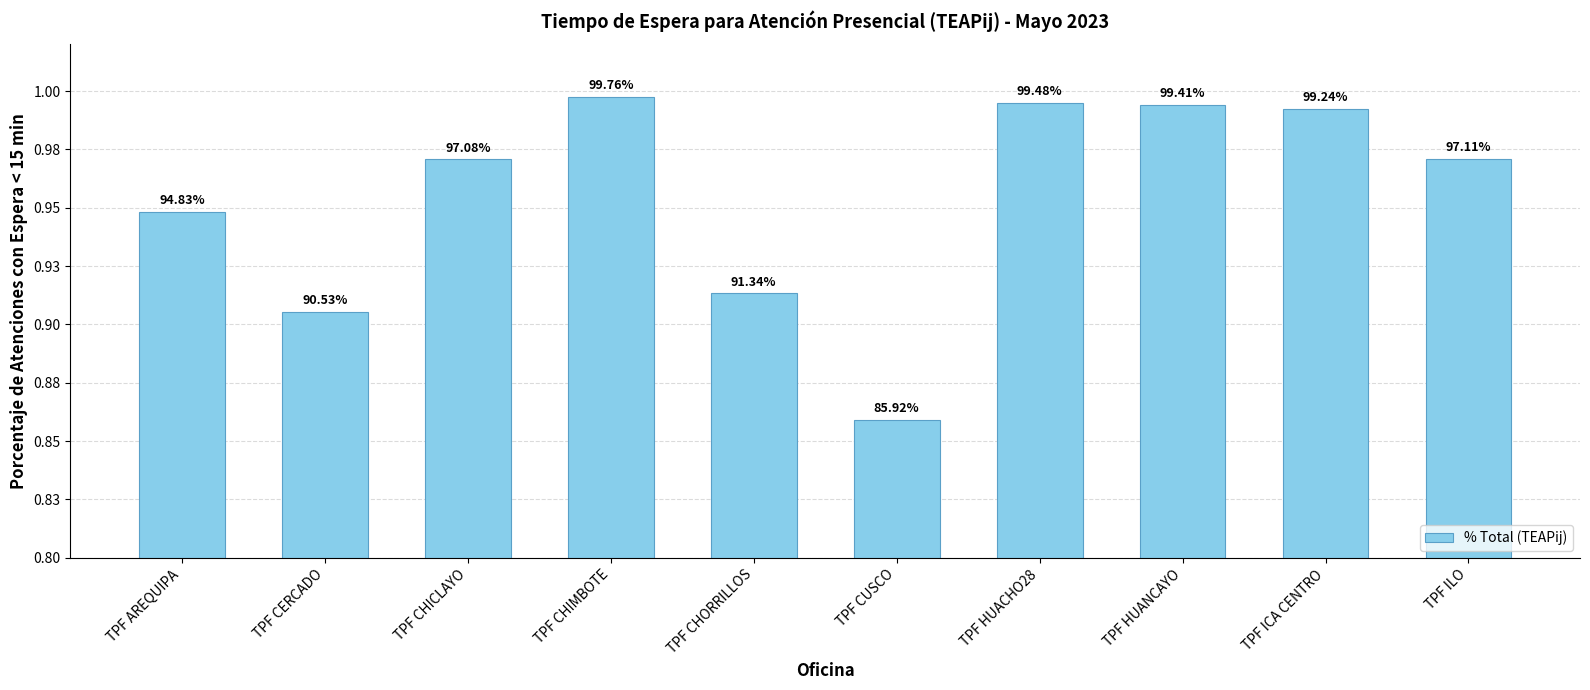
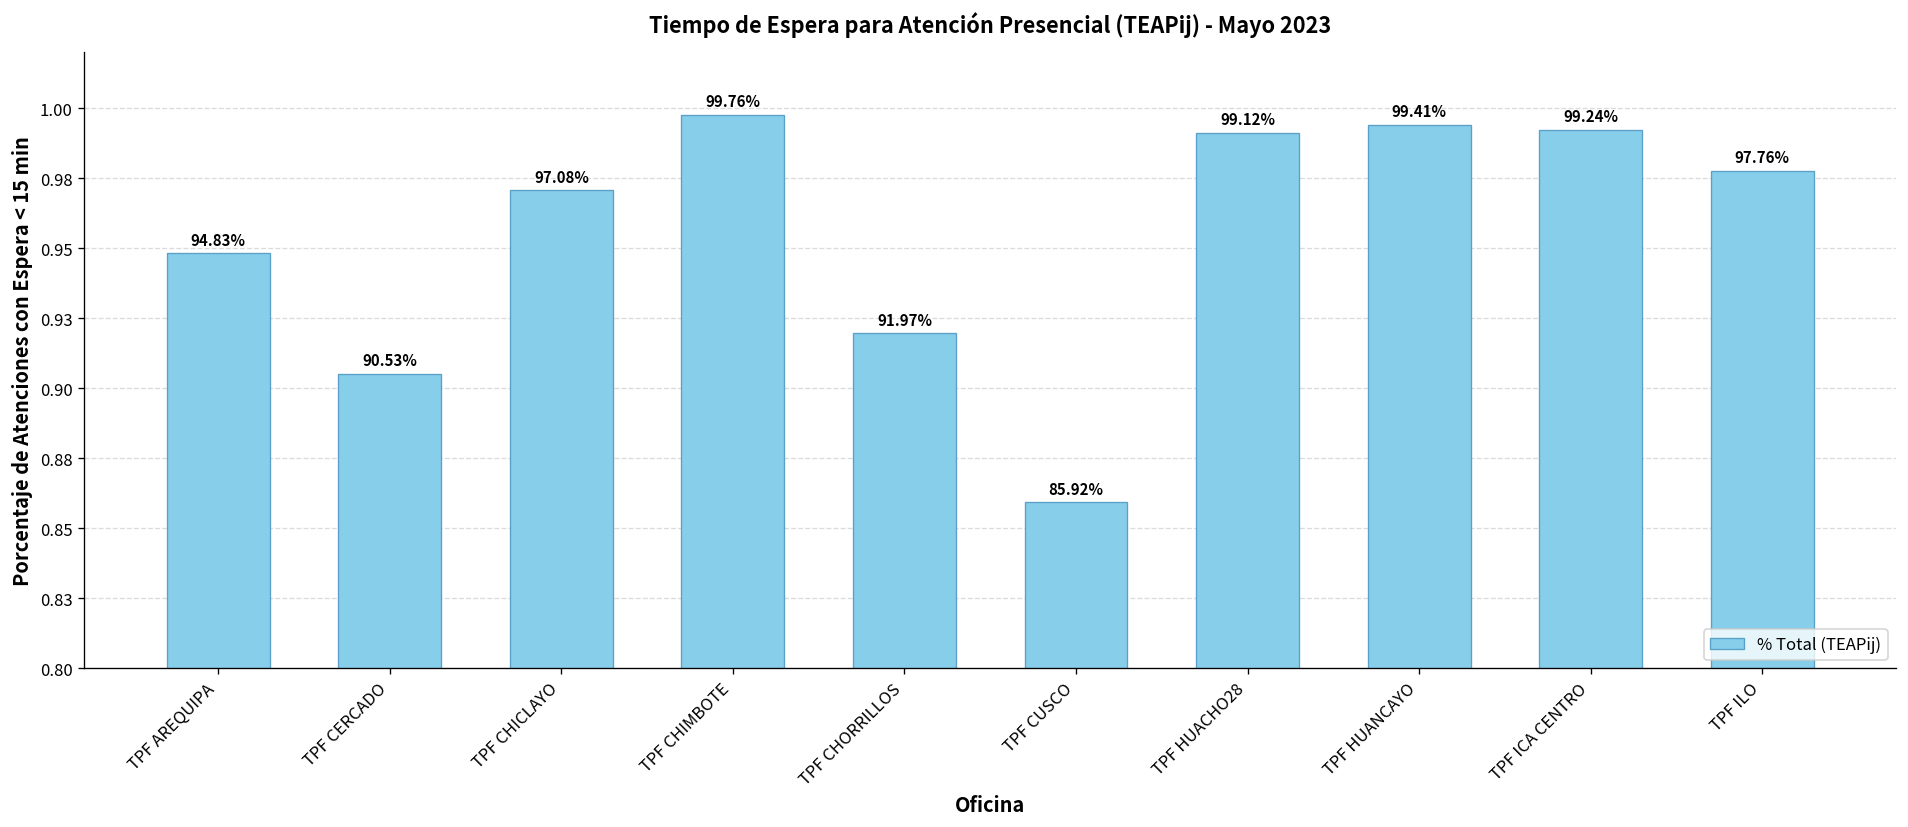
  {
    "TPF AREQUIPA": "94.83%",
    "TPF CERCADO": "90.53%",
    "TPF CHICLAYO": "97.08%",
    "TPF CHIMBOTE": "99.76%",
-   "TPF CHORRILLOS": "91.34%",
+   "TPF CHORRILLOS": "91.97%",
    "TPF CUSCO": "85.92%",
-   "TPF HUACHO28": "99.48%",
+   "TPF HUACHO28": "99.12%",
    "TPF HUANCAYO": "99.41%",
    "TPF ICA CENTRO": "99.24%",
-   "TPF ILO": "97.11%"
+   "TPF ILO": "97.76%"
  }
